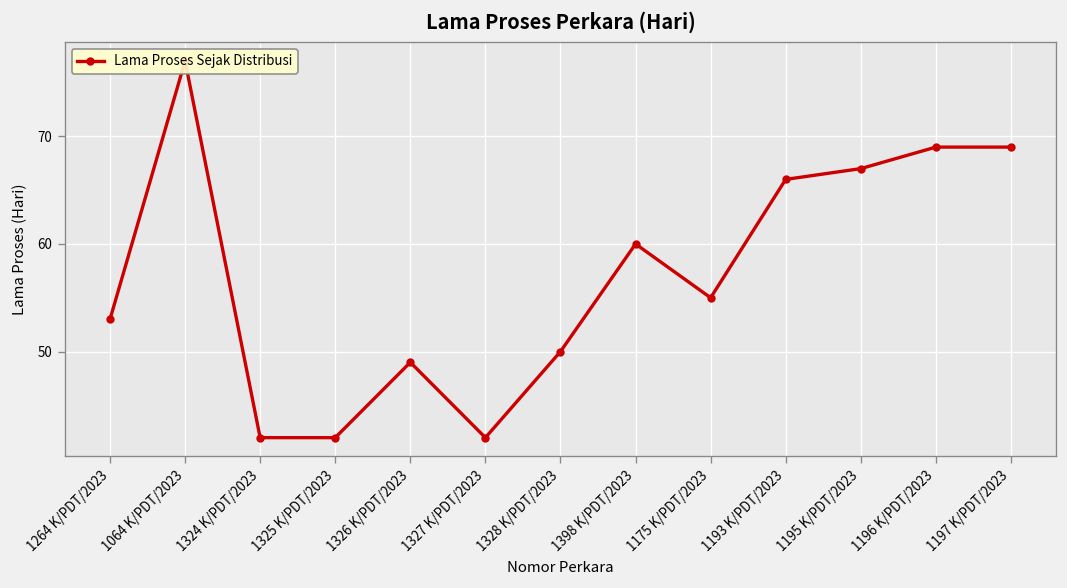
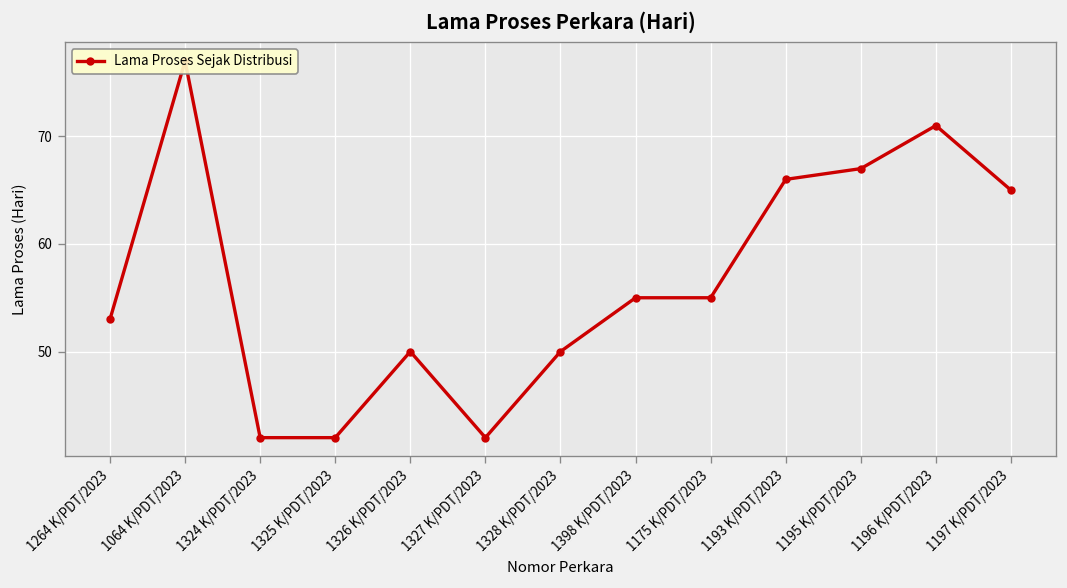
  {
    "1264 K/PDT/2023": 53,
    "1324 K/PDT/2023": 42,
    "1325 K/PDT/2023": 42,
-   "1326 K/PDT/2023": 49,
+   "1326 K/PDT/2023": 50,
    "1327 K/PDT/2023": 42,
    "1328 K/PDT/2023": 50,
-   "1398 K/PDT/2023": 60,
+   "1398 K/PDT/2023": 55,
    "1175 K/PDT/2023": 55,
    "1193 K/PDT/2023": 66,
    "1195 K/PDT/2023": 67,
-   "1196 K/PDT/2023": 69,
-   "1197 K/PDT/2023": 69
+   "1196 K/PDT/2023": 71,
+   "1197 K/PDT/2023": 65
  }
